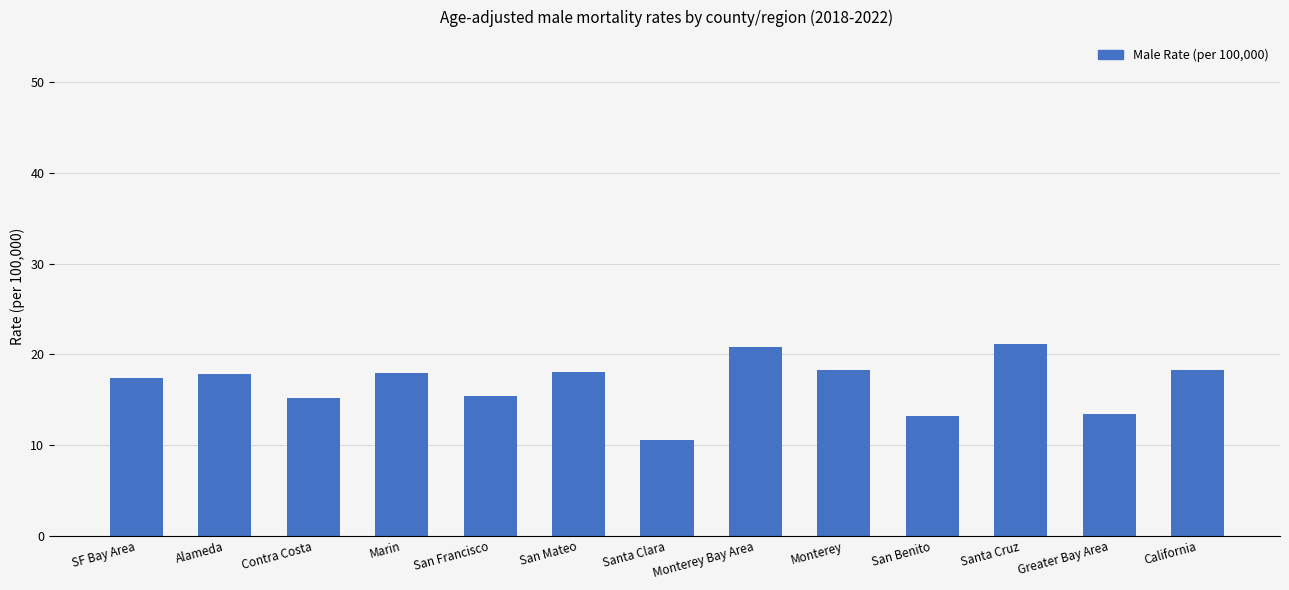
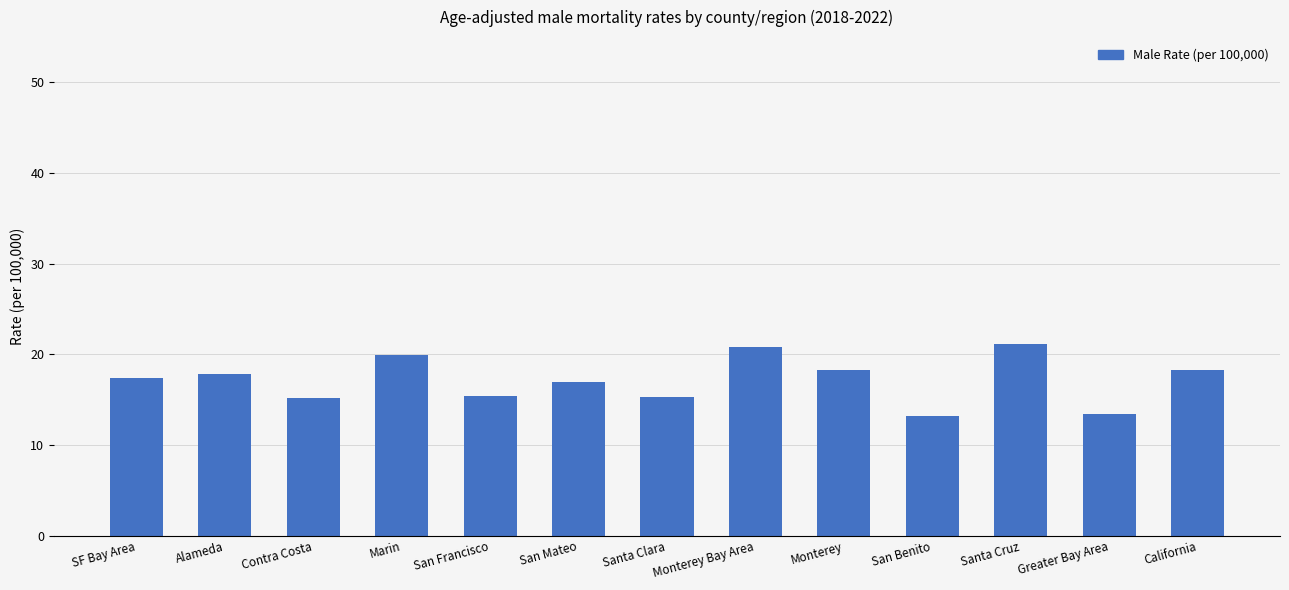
  {
    "SF Bay Area": 17,
    "Alameda": 18,
    "Contra Costa": 15,
-   "Marin": 18,
+   "Marin": 20,
    "San Francisco": 15,
-   "San Mateo": 18,
-   "Santa Clara": 11,
+   "San Mateo": 17,
+   "Santa Clara": 15,
    "Monterey Bay Area": 21,
    "Monterey": 18,
    "San Benito": 13,
    "Santa Cruz": 21,
    "Greater Bay Area": 13,
    "California": 18
  }
